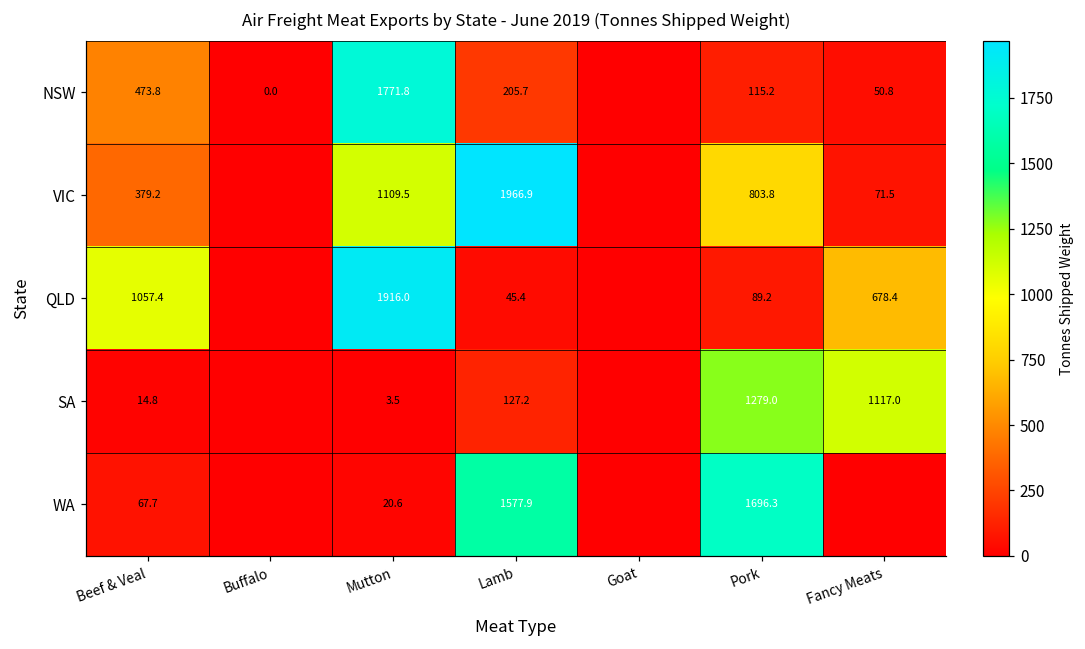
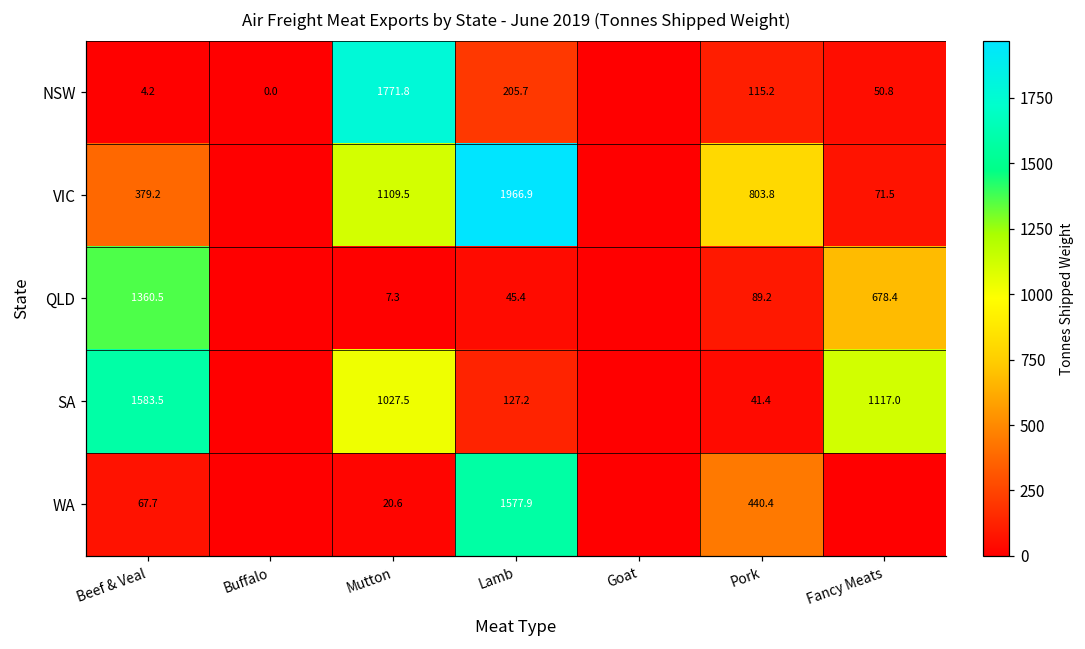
  {
    "NSW": {
-     "Beef & Veal": 473.8,
+     "Beef & Veal": 4.2,
      "Buffalo": 0.0,
      "Mutton": 1771.8,
      "Lamb": 205.7,
      "Pork": 115.2,
      "Fancy Meats": 50.8
    },
    "VIC": {
      "Beef & Veal": 379.2,
      "Mutton": 1109.5,
      "Lamb": 1966.9,
      "Pork": 803.8,
      "Fancy Meats": 71.5
    },
    "QLD": {
-     "Beef & Veal": 1057.4,
-     "Mutton": 1916.0,
+     "Beef & Veal": 1360.5,
+     "Mutton": 7.3,
      "Lamb": 45.4,
      "Pork": 89.2,
      "Fancy Meats": 678.4
    },
    "SA": {
-     "Beef & Veal": 14.8,
-     "Mutton": 3.5,
+     "Beef & Veal": 1583.5,
+     "Mutton": 1027.5,
      "Lamb": 127.2,
-     "Pork": 1279.0,
+     "Pork": 41.4,
      "Fancy Meats": 1117.0
    },
    "WA": {
      "Beef & Veal": 67.7,
      "Mutton": 20.6,
      "Lamb": 1577.9,
-     "Pork": 1696.3
+     "Pork": 440.4
    }
  }
